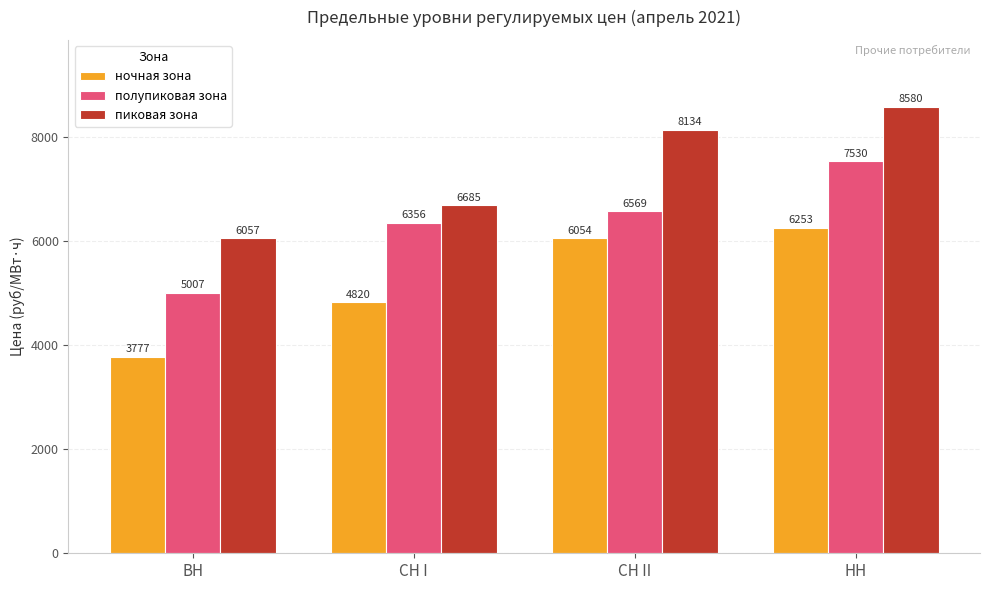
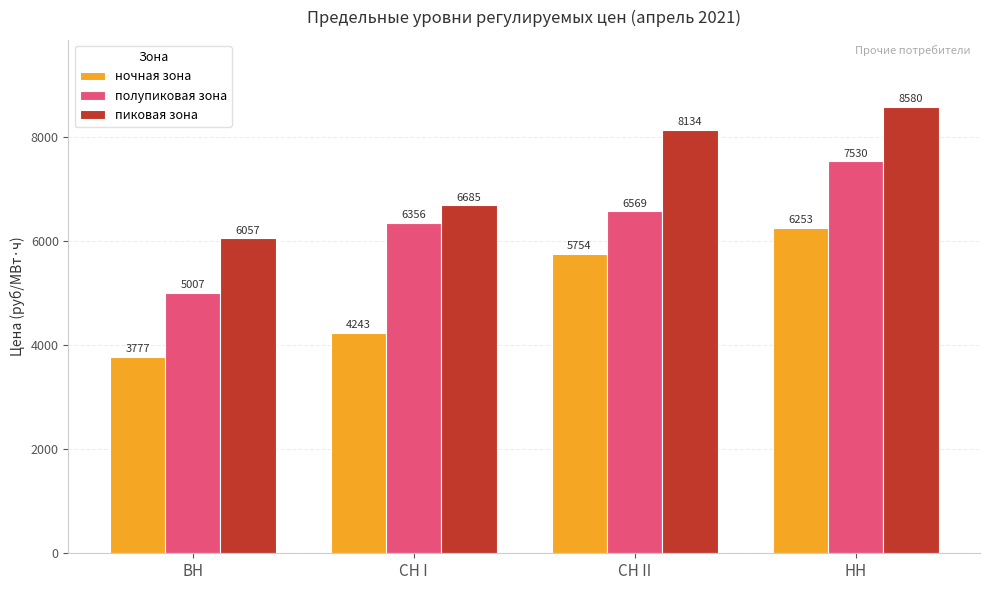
  {
    "ночная зона": {
      "ВН": 3777,
-     "СН I": 4820,
-     "СН II": 6054,
+     "СН I": 4243,
+     "СН II": 5754,
      "НН": 6253
    },
    "полупиковая зона": {
      "ВН": 5007,
      "СН I": 6356,
      "СН II": 6569,
      "НН": 7530
    },
    "пиковая зона": {
      "ВН": 6057,
      "СН I": 6685,
      "СН II": 8134,
      "НН": 8580
    }
  }
